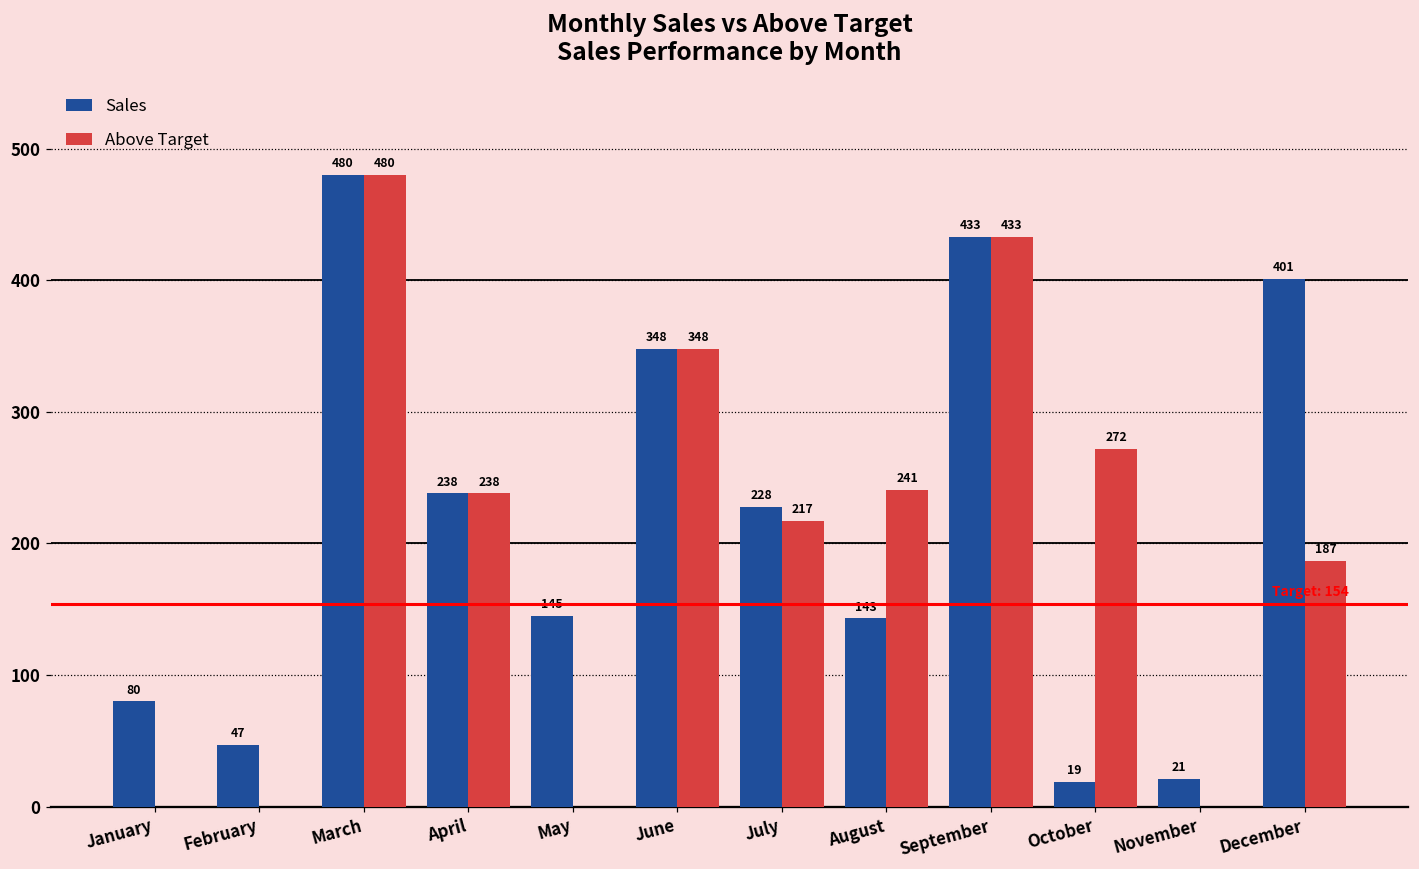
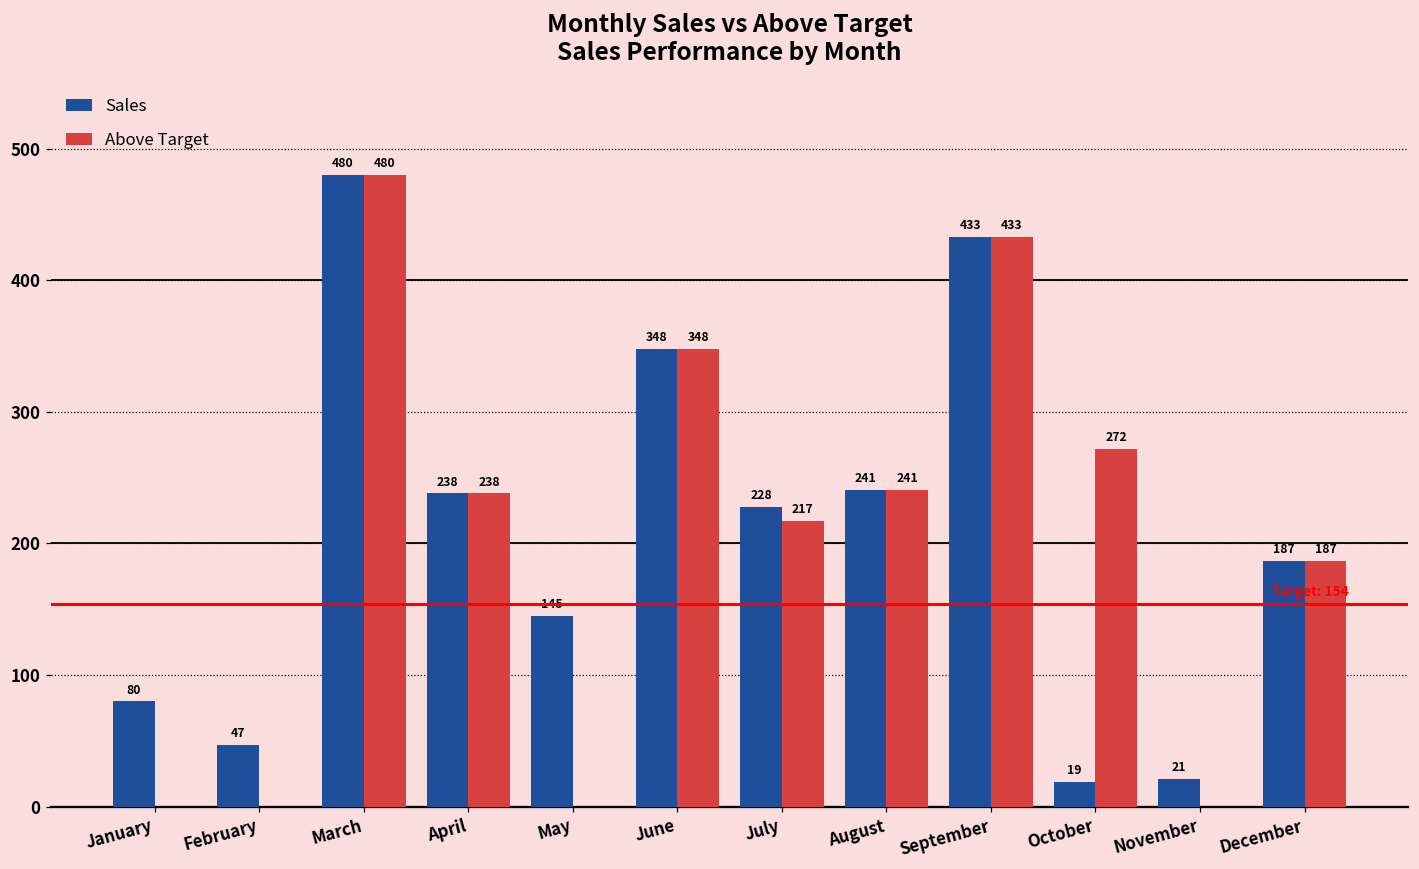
  {
    "Sales": {
      "January": 80,
      "February": 47,
      "March": 480,
      "April": 238,
      "May": 145,
      "June": 348,
      "July": 228,
-     "August": 143,
+     "August": 241,
      "September": 433,
      "October": 19,
      "November": 21,
-     "December": 401
+     "December": 187
    },
    "Above Target": {
      "March": 480,
      "April": 238,
      "June": 348,
      "July": 217,
      "August": 241,
      "September": 433,
      "October": 272,
      "December": 187
    }
  }
